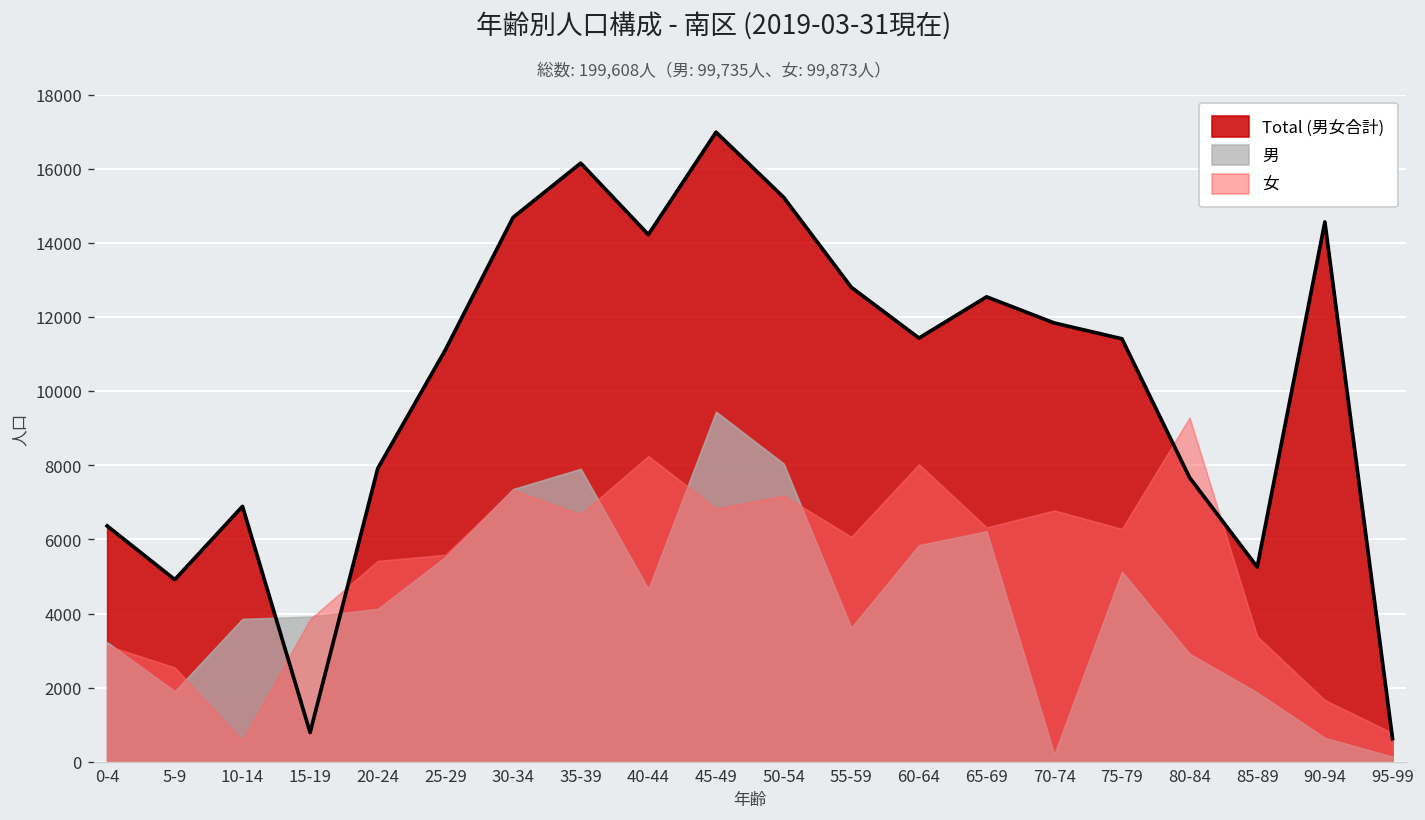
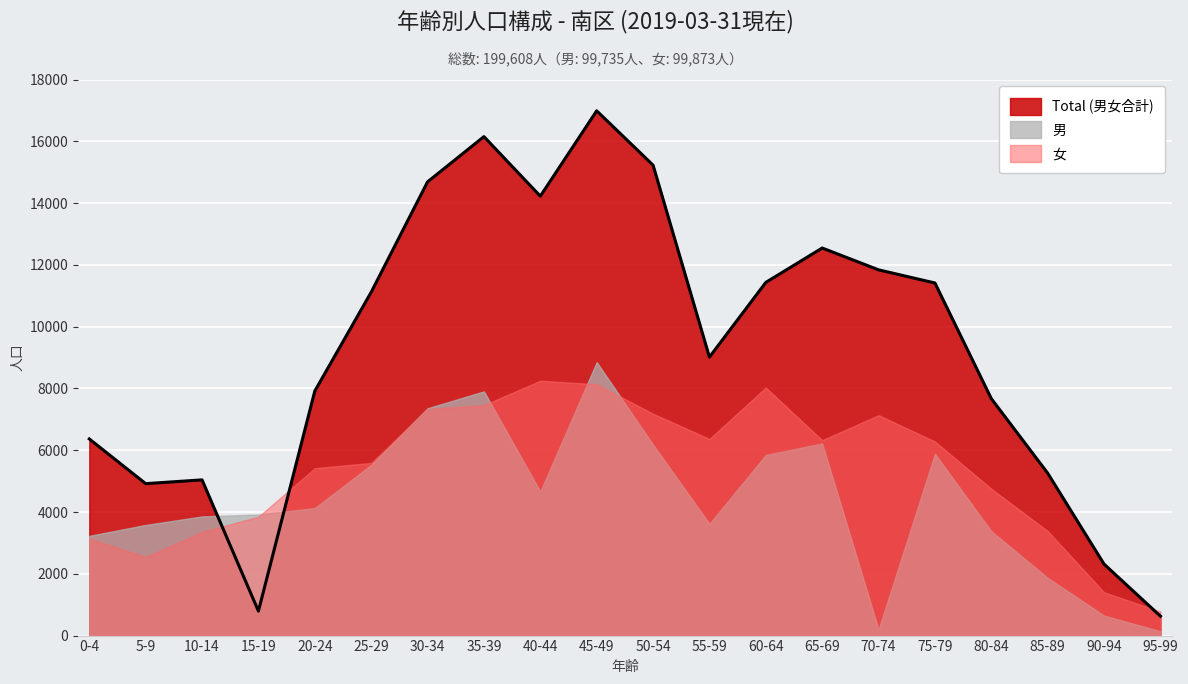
  {
    "Total (男女合計)": {
      "0-4": 6400,
      "5-9": 4900,
-     "10-14": 6900,
+     "10-14": 5000,
      "15-19": 800,
      "20-24": 7900,
      "25-29": 11100,
      "30-34": 14700,
      "35-39": 16200,
      "40-44": 14200,
      "45-49": 17000,
      "50-54": 15200,
-     "55-59": 12800,
+     "55-59": 9000,
      "60-64": 11400,
      "65-69": 12500,
      "70-74": 11800,
      "75-79": 11400,
      "80-84": 7700,
      "85-89": 5300,
-     "90-94": 14600,
+     "90-94": 2300,
      "95-99": 600
    },
    "男": {
      "0-4": 3200,
-     "5-9": 1900,
+     "5-9": 3600,
      "10-14": 3900,
      "20-24": 4100,
      "35-39": 7900,
      "40-44": 4700,
-     "45-49": 9400,
-     "50-54": 8000,
+     "45-49": 8900,
+     "50-54": 6200,
      "55-59": 3600,
      "60-64": 5800,
      "65-69": 6200,
      "70-74": 200,
-     "75-79": 5100,
-     "80-84": 2900,
+     "75-79": 5900,
+     "80-84": 3400,
      "85-89": 1900,
      "90-94": 600,
      "95-99": 100
    },
    "女": {
      "0-4": 3100,
      "5-9": 2500,
-     "10-14": 600,
+     "10-14": 3400,
      "20-24": 5400,
-     "35-39": 6700,
+     "35-39": 7500,
      "40-44": 8300,
-     "45-49": 6800,
+     "45-49": 8100,
      "50-54": 7200,
-     "55-59": 6100,
+     "55-59": 6400,
      "60-64": 8000,
      "65-69": 6300,
-     "70-74": 6800,
+     "70-74": 7100,
      "75-79": 6300,
-     "80-84": 9300,
+     "80-84": 4800,
      "85-89": 3400,
-     "90-94": 1700,
+     "90-94": 1400,
      "95-99": 800
    }
  }
